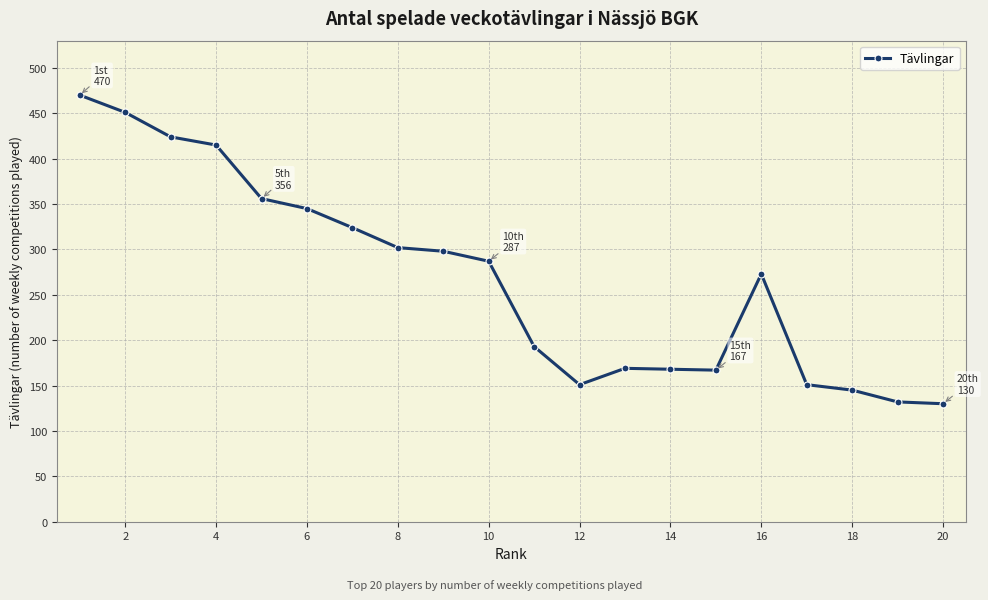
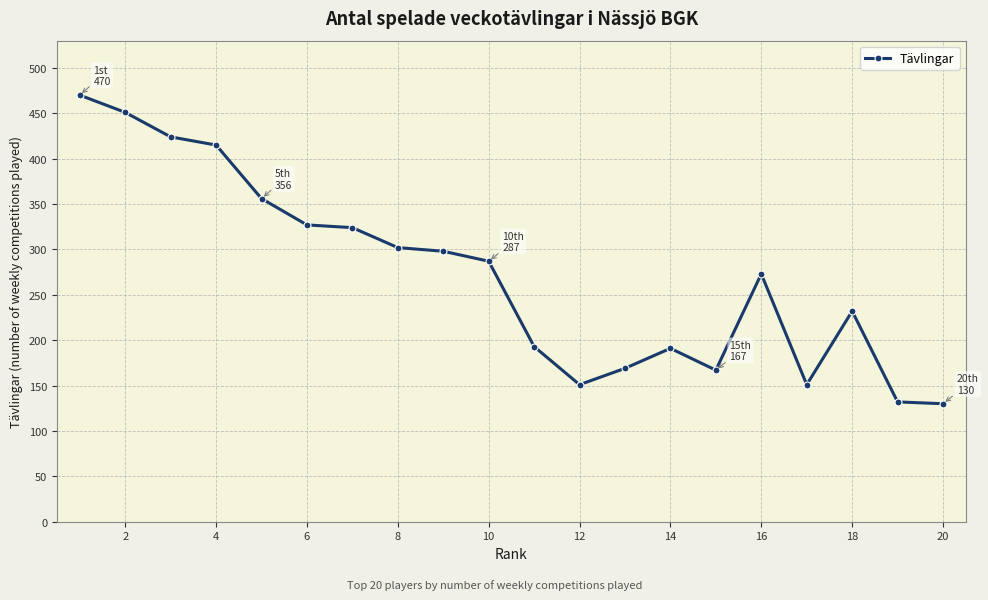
  {
    "2": 450,
    "4": 420,
-   "6": 350,
+   "6": 330,
    "8": 300,
    "12": 150,
-   "14": 170,
+   "14": 190,
    "16": 270,
-   "18": 150
+   "18": 230
  }
